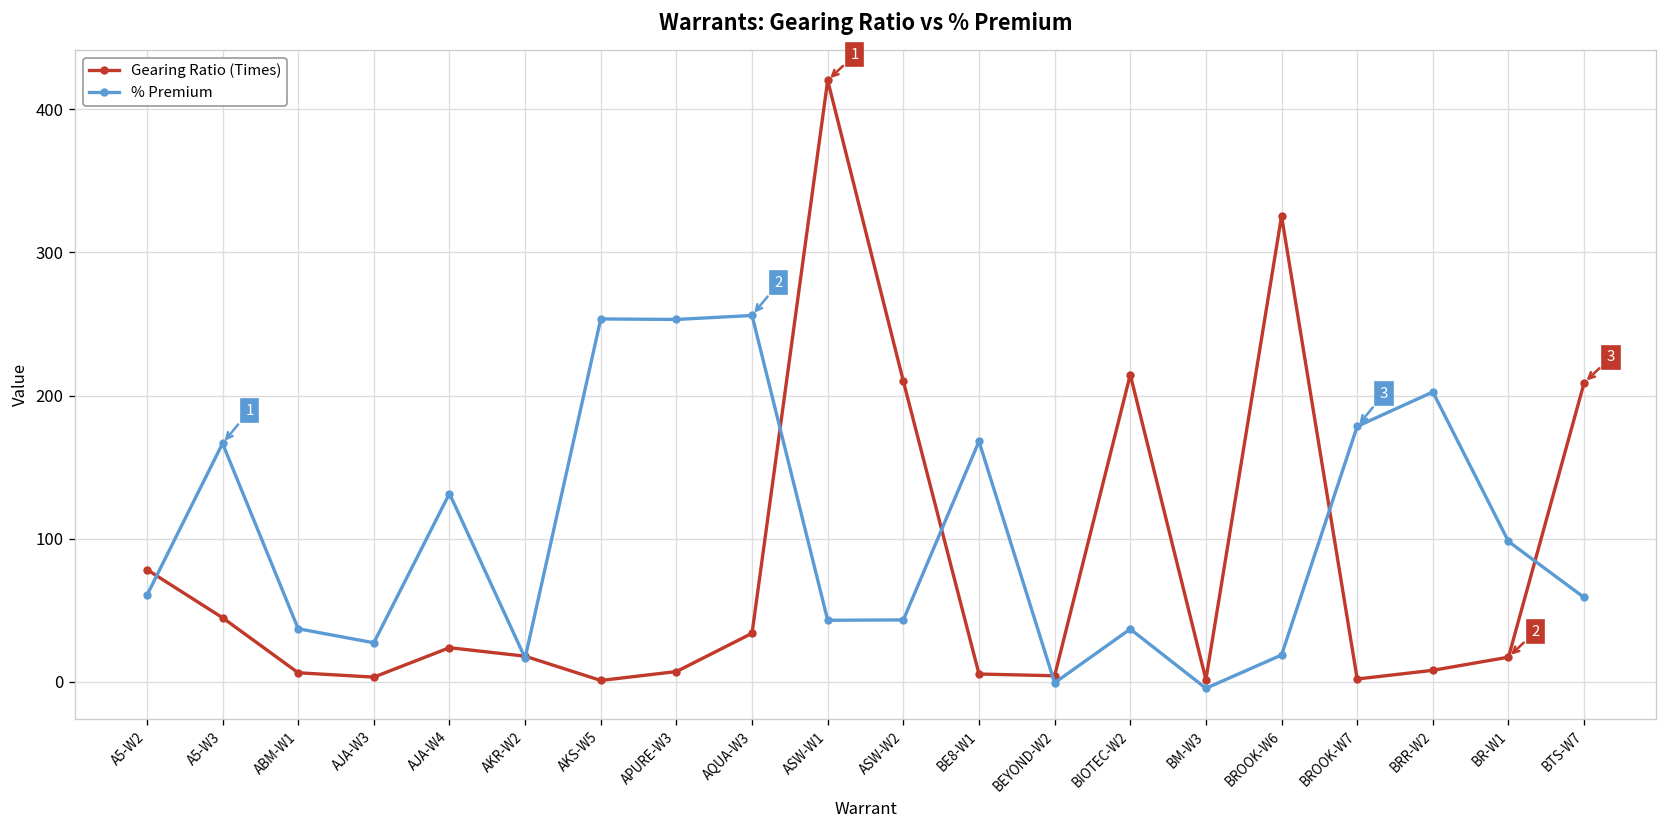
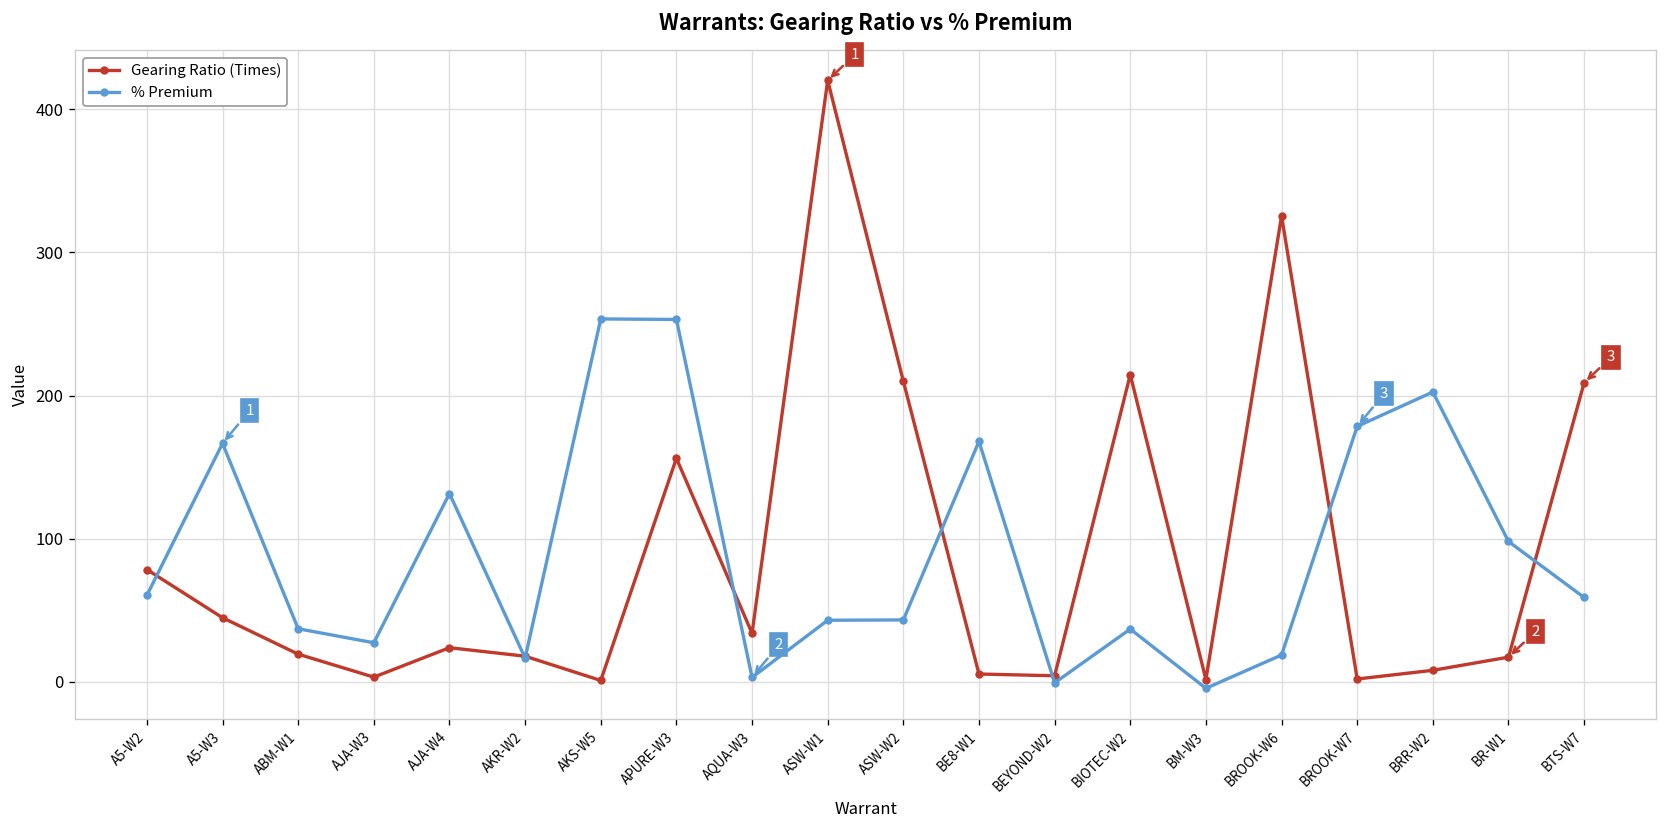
  {
    "Gearing Ratio (Times)": {
      "A5-W2": 79,
      "A5-W3": 45,
-     "ABM-W1": 6,
+     "ABM-W1": 19,
      "AJA-W3": 3,
      "AJA-W4": 24,
      "AKS-W5": 1,
-     "APURE-W3": 7,
+     "APURE-W3": 156,
      "AQUA-W3": 34,
      "ASW-W1": 420,
      "ASW-W2": 210,
      "BE8-W1": 6,
      "BEYOND-W2": 4,
      "BIOTEC-W2": 215,
      "BM-W3": 2,
      "BROOK-W6": 325,
      "BROOK-W7": 2,
      "BRR-W2": 8,
      "BTS-W7": 209
    },
    "% Premium": {
      "A5-W2": 61,
      "A5-W3": 167,
      "ABM-W1": 37,
      "AJA-W3": 27,
      "AJA-W4": 132,
      "AKS-W5": 253,
      "APURE-W3": 253,
-     "AQUA-W3": 256,
+     "AQUA-W3": 3,
      "ASW-W1": 43,
      "ASW-W2": 43,
      "BE8-W1": 168,
      "BEYOND-W2": -1,
      "BIOTEC-W2": 37,
      "BM-W3": -4,
      "BROOK-W6": 19,
      "BROOK-W7": 178,
      "BRR-W2": 202,
      "BR-W1": 98,
      "BTS-W7": 59
    }
  }
